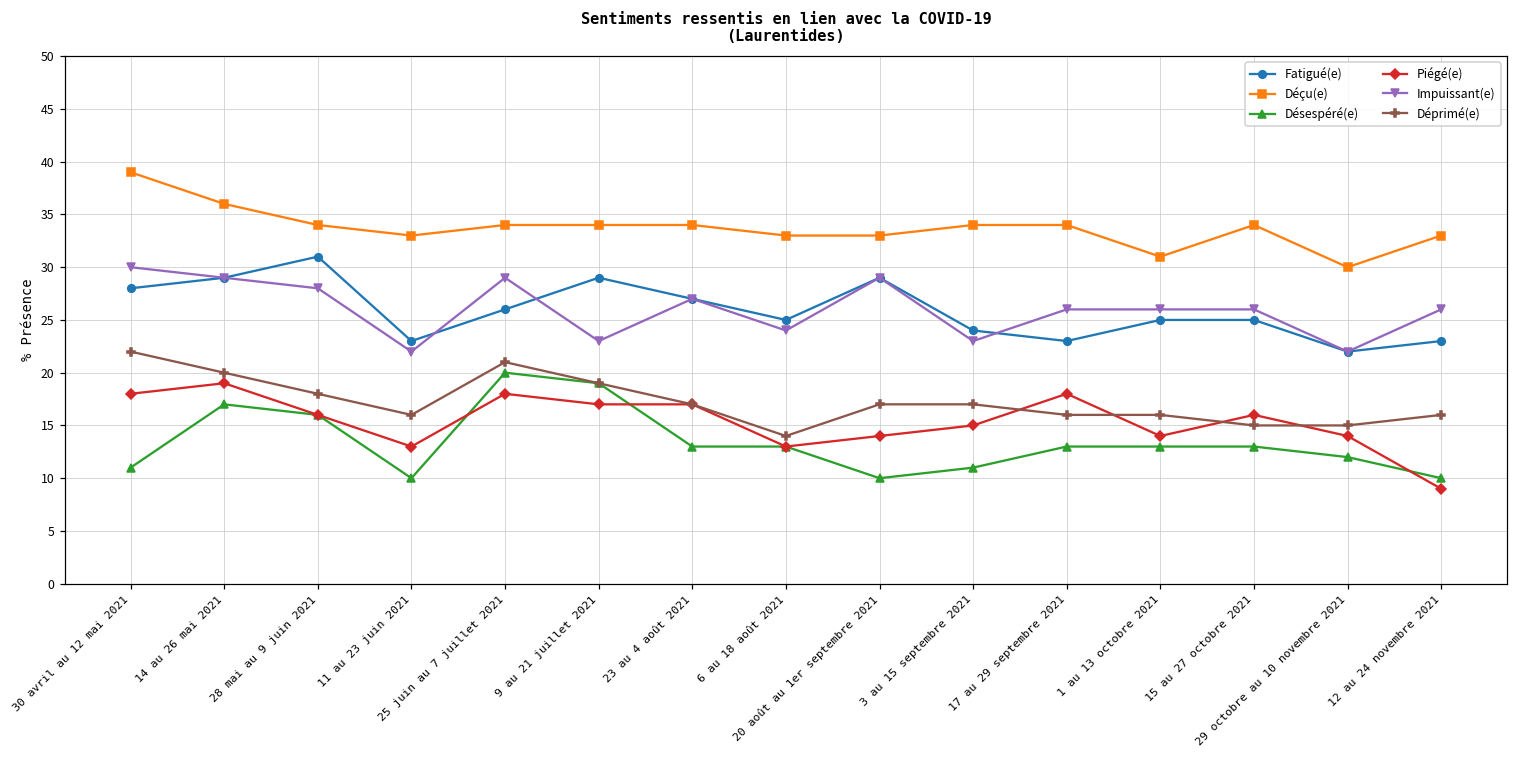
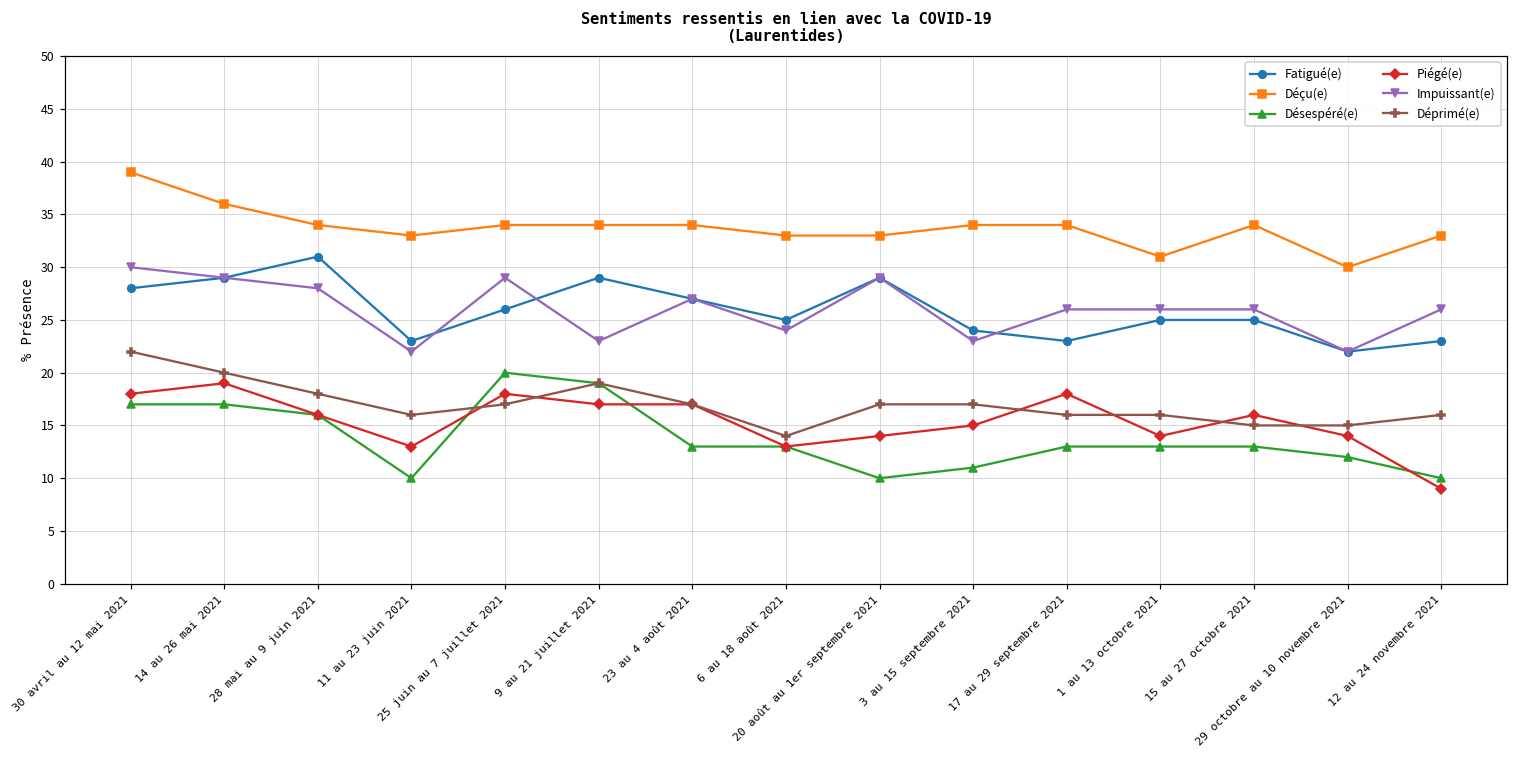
  {
    "Fatigué(e)": {
      "30 avril au 12 mai 2021": 28,
      "28 mai au 9 juin 2021": 31,
      "11 au 23 juin 2021": 23,
      "25 juin au 7 juillet 2021": 26,
      "9 au 21 juillet 2021": 29,
      "6 au 18 août 2021": 25,
      "3 au 15 septembre 2021": 24,
      "17 au 29 septembre 2021": 23,
      "1 au 13 octobre 2021": 25,
      "15 au 27 octobre 2021": 25,
      "12 au 24 novembre 2021": 23
    },
    "Déçu(e)": {
      "30 avril au 12 mai 2021": 39,
      "14 au 26 mai 2021": 36,
      "28 mai au 9 juin 2021": 34,
      "11 au 23 juin 2021": 33,
      "25 juin au 7 juillet 2021": 34,
      "9 au 21 juillet 2021": 34,
      "23 au 4 août 2021": 34,
      "6 au 18 août 2021": 33,
      "20 août au 1er septembre 2021": 33,
      "3 au 15 septembre 2021": 34,
      "17 au 29 septembre 2021": 34,
      "1 au 13 octobre 2021": 31,
      "15 au 27 octobre 2021": 34,
      "29 octobre au 10 novembre 2021": 30,
      "12 au 24 novembre 2021": 33
    },
    "Désespéré(e)": {
-     "30 avril au 12 mai 2021": 11,
+     "30 avril au 12 mai 2021": 17,
      "14 au 26 mai 2021": 17,
      "11 au 23 juin 2021": 10,
      "25 juin au 7 juillet 2021": 20,
      "23 au 4 août 2021": 13,
      "20 août au 1er septembre 2021": 10,
      "3 au 15 septembre 2021": 11,
      "17 au 29 septembre 2021": 13,
      "1 au 13 octobre 2021": 13,
      "15 au 27 octobre 2021": 13,
      "29 octobre au 10 novembre 2021": 12,
      "12 au 24 novembre 2021": 10
    },
    "Piégé(e)": {
      "30 avril au 12 mai 2021": 18,
      "14 au 26 mai 2021": 19,
      "11 au 23 juin 2021": 13,
      "25 juin au 7 juillet 2021": 18,
      "9 au 21 juillet 2021": 17,
      "20 août au 1er septembre 2021": 14,
      "3 au 15 septembre 2021": 15,
      "17 au 29 septembre 2021": 18,
      "1 au 13 octobre 2021": 14,
      "15 au 27 octobre 2021": 16,
      "29 octobre au 10 novembre 2021": 14,
      "12 au 24 novembre 2021": 9
    },
    "Impuissant(e)": {
      "30 avril au 12 mai 2021": 30,
      "28 mai au 9 juin 2021": 28,
      "11 au 23 juin 2021": 22,
      "25 juin au 7 juillet 2021": 29,
      "9 au 21 juillet 2021": 23,
      "6 au 18 août 2021": 24,
      "3 au 15 septembre 2021": 23,
      "17 au 29 septembre 2021": 26,
      "1 au 13 octobre 2021": 26,
      "15 au 27 octobre 2021": 26,
      "12 au 24 novembre 2021": 26
    },
    "Déprimé(e)": {
      "30 avril au 12 mai 2021": 22,
      "14 au 26 mai 2021": 20,
      "28 mai au 9 juin 2021": 18,
      "11 au 23 juin 2021": 16,
-     "25 juin au 7 juillet 2021": 21,
+     "25 juin au 7 juillet 2021": 17,
      "6 au 18 août 2021": 14,
      "20 août au 1er septembre 2021": 17,
      "3 au 15 septembre 2021": 17,
      "17 au 29 septembre 2021": 16,
      "1 au 13 octobre 2021": 16,
      "15 au 27 octobre 2021": 15,
      "29 octobre au 10 novembre 2021": 15,
      "12 au 24 novembre 2021": 16
    }
  }
